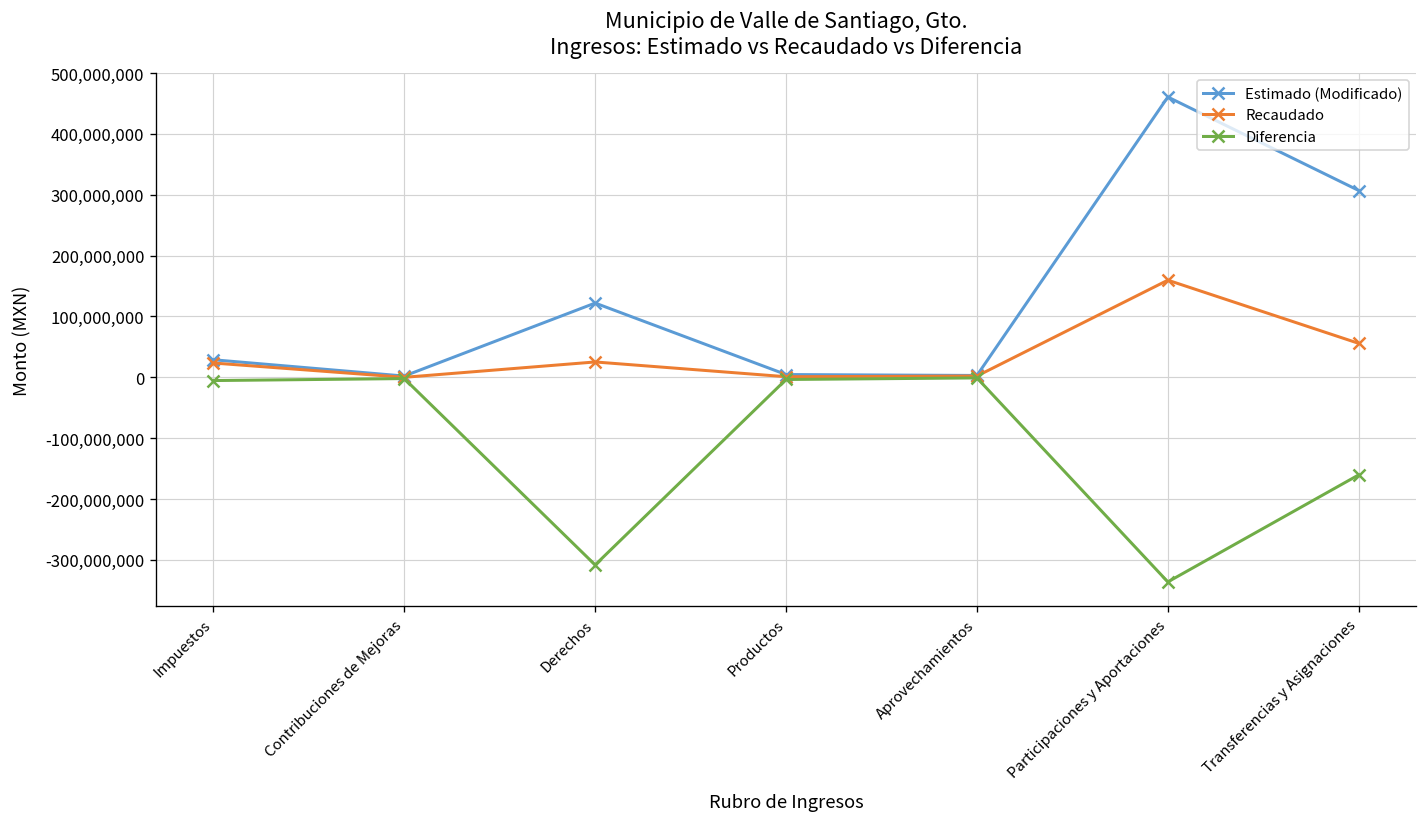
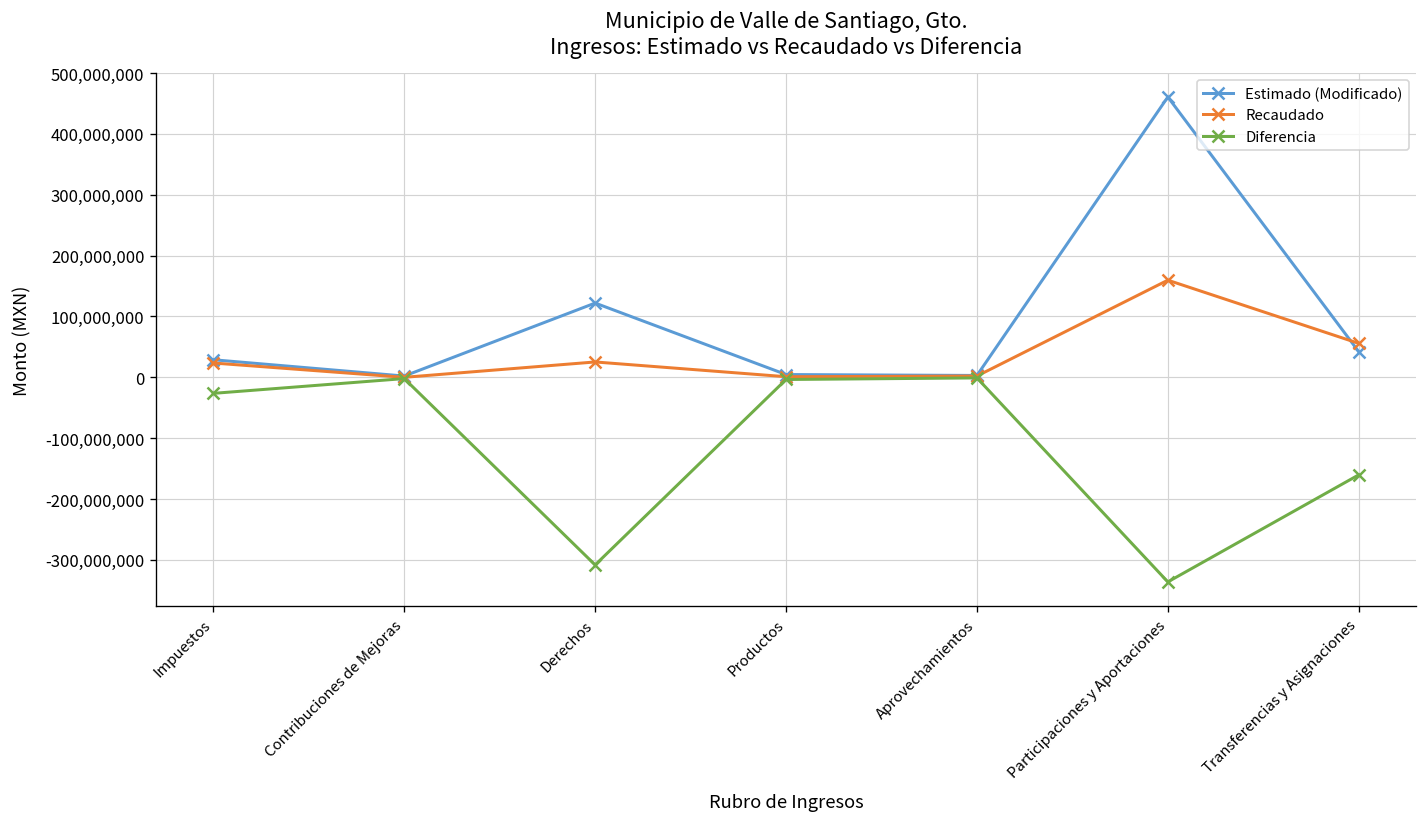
  {
    "Estimado (Modificado)": {
      "Impuestos": "30,000,000",
      "Derechos": "120,000,000",
      "Participaciones y Aportaciones": "460,000,000",
-     "Transferencias y Asignaciones": "310,000,000"
+     "Transferencias y Asignaciones": "40,000,000"
    },
    "Recaudado": {
      "Impuestos": "20,000,000",
      "Derechos": "30,000,000",
      "Participaciones y Aportaciones": "160,000,000",
      "Transferencias y Asignaciones": "60,000,000"
    },
    "Diferencia": {
-     "Impuestos": "-10,000,000",
+     "Impuestos": "-30,000,000",
      "Derechos": "-310,000,000",
      "Participaciones y Aportaciones": "-340,000,000",
      "Transferencias y Asignaciones": "-160,000,000"
    }
  }
